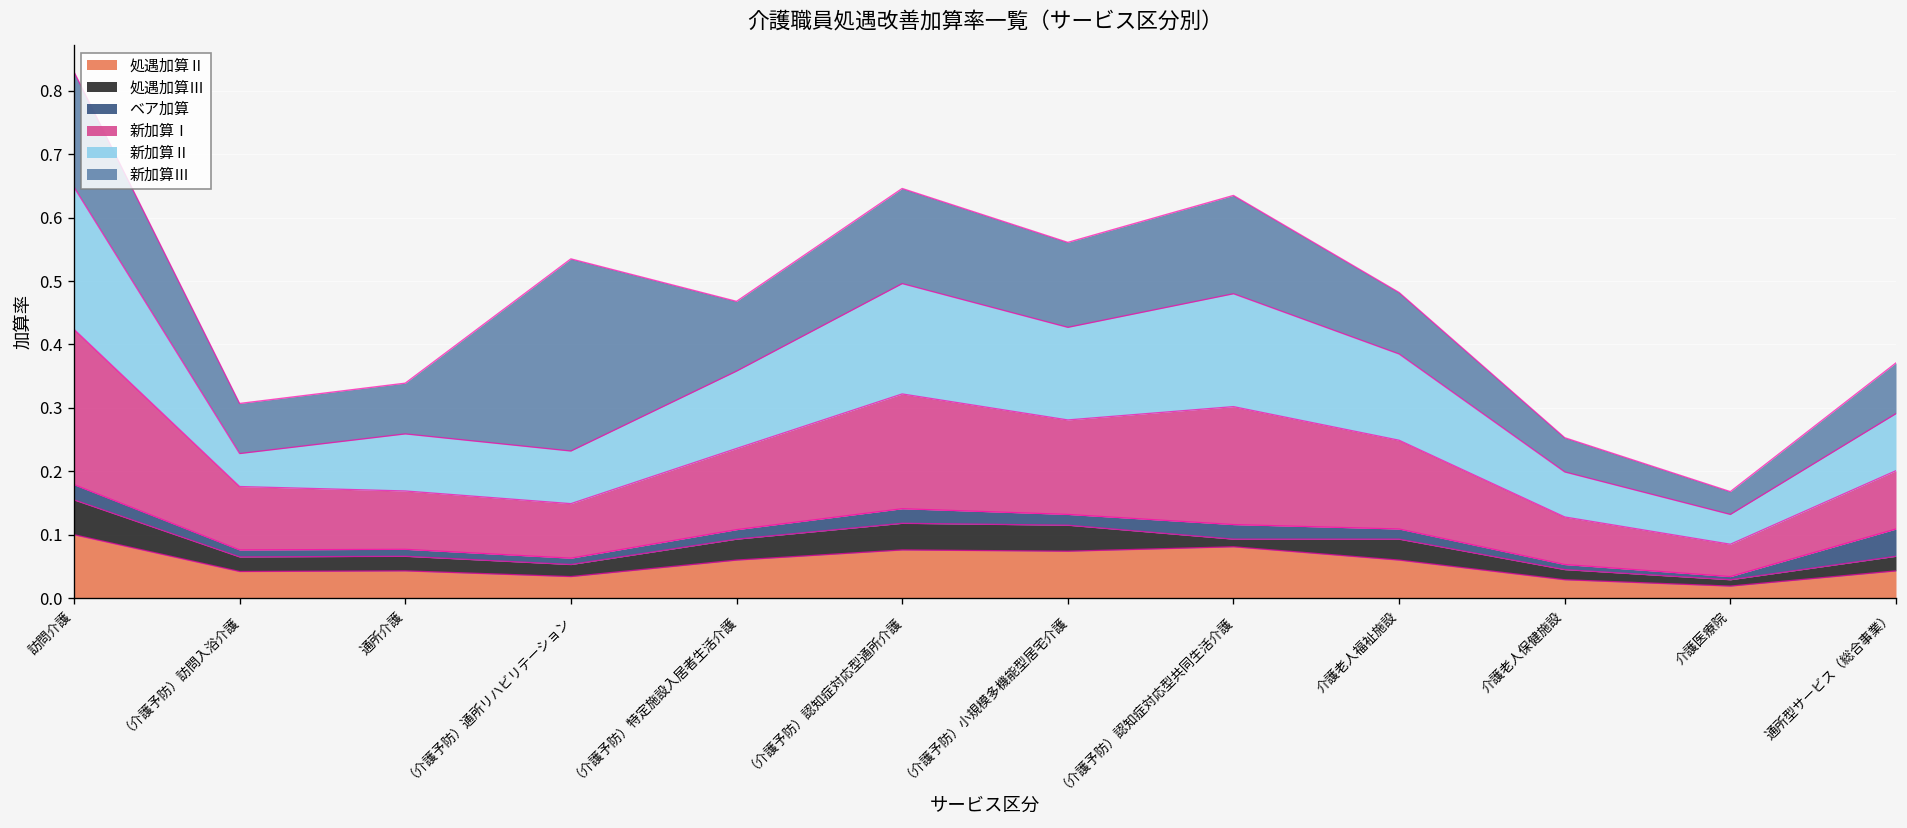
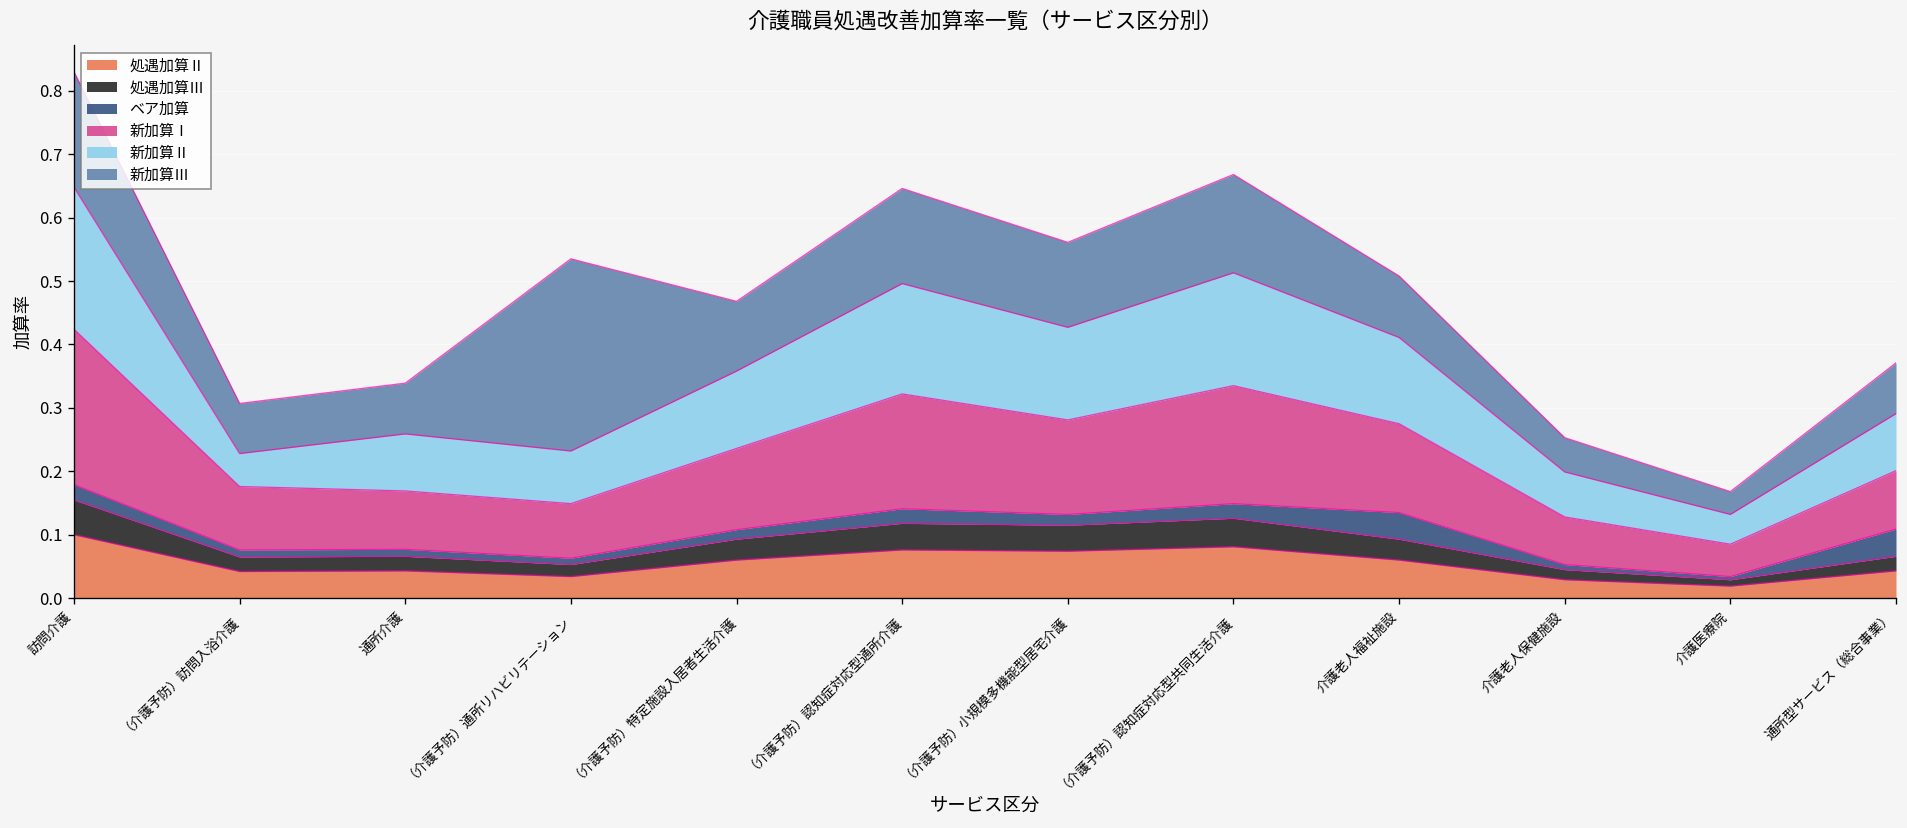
  {
    "処遇加算Ⅱ": {
      "訪問介護": 0.10,
      "（介護予防）訪問入浴介護": 0.04,
      "通所介護": 0.04,
      "（介護予防）通所リハビリテーション": 0.03,
      "（介護予防）特定施設入居者生活介護": 0.06,
      "（介護予防）認知症対応型通所介護": 0.08,
      "（介護予防）小規模多機能型居宅介護": 0.07,
      "（介護予防）認知症対応型共同生活介護": 0.08,
      "介護老人福祉施設": 0.06,
      "介護老人保健施設": 0.03,
      "介護医療院": 0.02,
      "通所型サービス（総合事業）": 0.04
    },
    "処遇加算Ⅲ": {
      "訪問介護": 0.05,
      "（介護予防）訪問入浴介護": 0.02,
      "通所介護": 0.02,
      "（介護予防）通所リハビリテーション": 0.02,
      "（介護予防）特定施設入居者生活介護": 0.03,
      "（介護予防）認知症対応型通所介護": 0.04,
      "（介護予防）小規模多機能型居宅介護": 0.04,
-     "（介護予防）認知症対応型共同生活介護": 0.01,
+     "（介護予防）認知症対応型共同生活介護": 0.05,
      "介護老人福祉施設": 0.03,
      "介護老人保健施設": 0.02,
      "介護医療院": 0.01,
      "通所型サービス（総合事業）": 0.02
    },
    "ベア加算": {
      "訪問介護": 0.02,
      "（介護予防）訪問入浴介護": 0.01,
      "通所介護": 0.01,
      "（介護予防）通所リハビリテーション": 0.01,
      "（介護予防）特定施設入居者生活介護": 0.02,
      "（介護予防）認知症対応型通所介護": 0.02,
      "（介護予防）小規模多機能型居宅介護": 0.02,
      "（介護予防）認知症対応型共同生活介護": 0.02,
-     "介護老人福祉施設": 0.02,
+     "介護老人福祉施設": 0.04,
      "介護老人保健施設": 0.01,
      "介護医療院": 0.00,
      "通所型サービス（総合事業）": 0.04
    },
    "新加算Ⅰ": {
      "訪問介護": 0.25,
      "（介護予防）訪問入浴介護": 0.10,
      "通所介護": 0.09,
      "（介護予防）通所リハビリテーション": 0.09,
      "（介護予防）特定施設入居者生活介護": 0.13,
      "（介護予防）認知症対応型通所介護": 0.18,
      "（介護予防）小規模多機能型居宅介護": 0.15,
      "（介護予防）認知症対応型共同生活介護": 0.19,
      "介護老人福祉施設": 0.14,
      "介護老人保健施設": 0.08,
      "介護医療院": 0.05,
      "通所型サービス（総合事業）": 0.09
    },
    "新加算Ⅱ": {
      "訪問介護": 0.22,
      "（介護予防）訪問入浴介護": 0.05,
      "通所介護": 0.09,
      "（介護予防）通所リハビリテーション": 0.08,
      "（介護予防）特定施設入居者生活介護": 0.12,
      "（介護予防）認知症対応型通所介護": 0.17,
      "（介護予防）小規模多機能型居宅介護": 0.15,
      "（介護予防）認知症対応型共同生活介護": 0.18,
      "介護老人福祉施設": 0.14,
      "介護老人保健施設": 0.07,
      "介護医療院": 0.05,
      "通所型サービス（総合事業）": 0.09
    },
    "新加算Ⅲ": {
      "訪問介護": 0.18,
      "（介護予防）訪問入浴介護": 0.08,
      "通所介護": 0.08,
      "（介護予防）通所リハビリテーション": 0.30,
      "（介護予防）特定施設入居者生活介護": 0.11,
      "（介護予防）認知症対応型通所介護": 0.15,
      "（介護予防）小規模多機能型居宅介護": 0.13,
      "（介護予防）認知症対応型共同生活介護": 0.16,
      "介護老人福祉施設": 0.10,
      "介護老人保健施設": 0.05,
      "介護医療院": 0.04,
      "通所型サービス（総合事業）": 0.08
    }
  }
